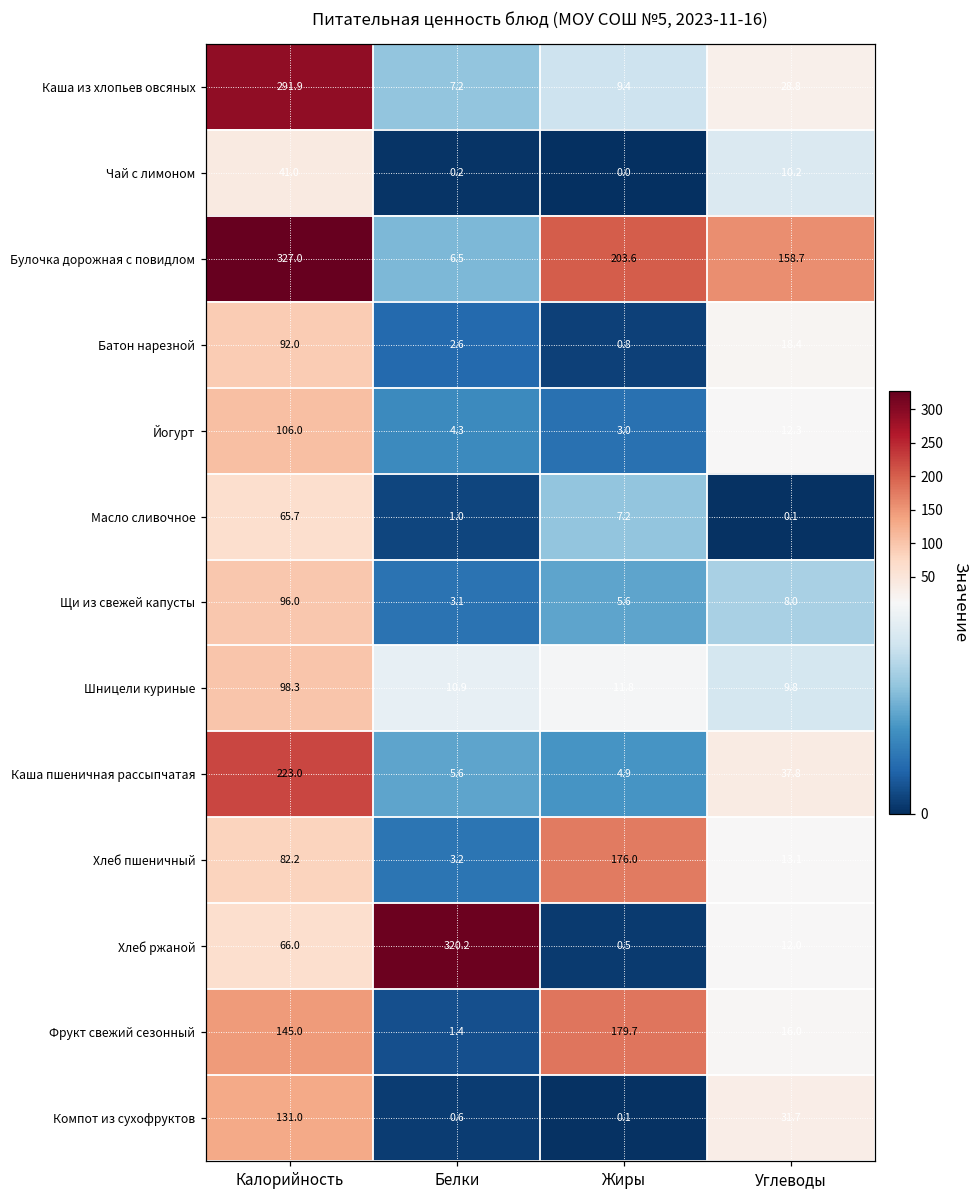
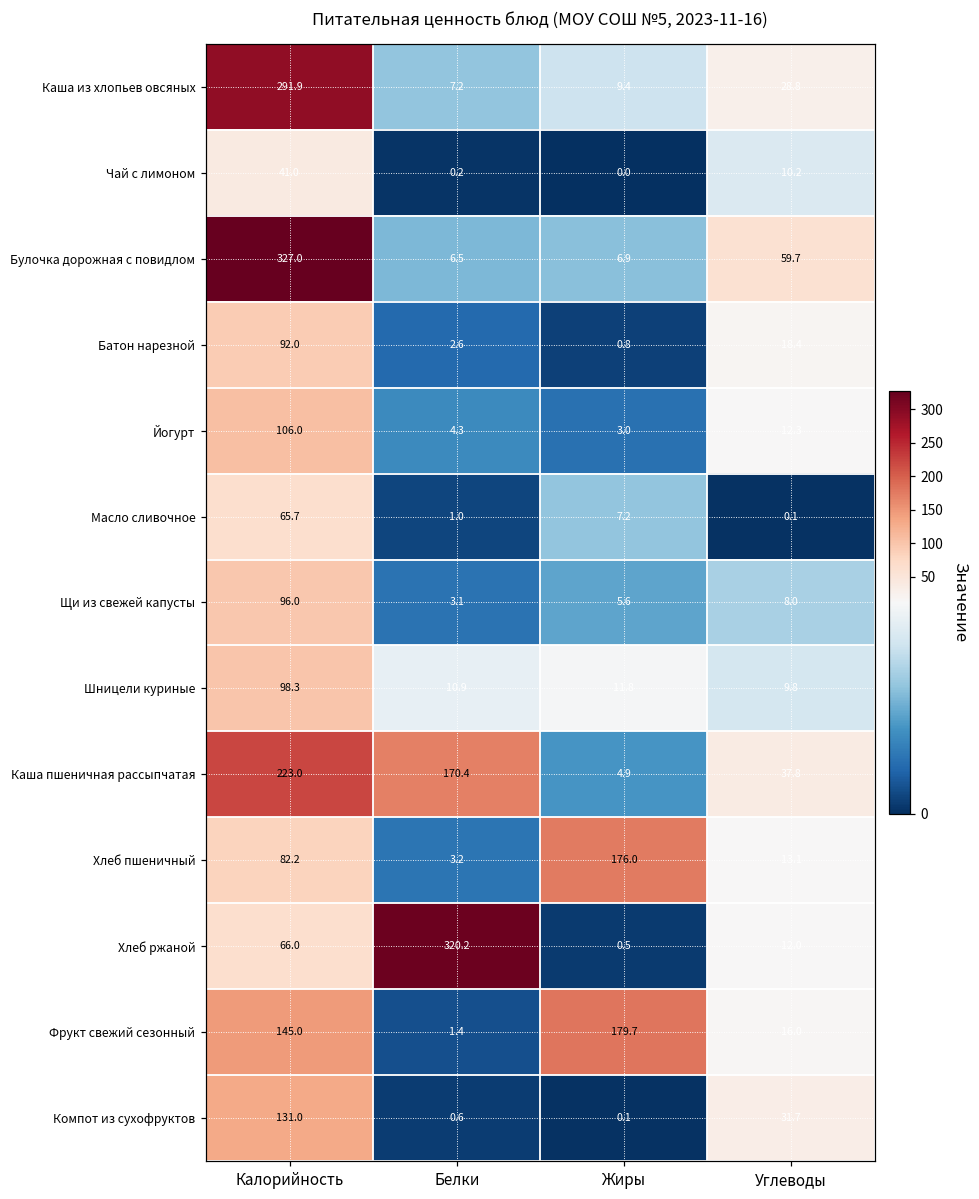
  {
    "Каша из хлопьев овсяных": {
      "Калорийность": 291.9,
      "Белки": 7.2,
      "Жиры": 9.4
    },
    "Чай с лимоном": {
      "Белки": 0.2,
      "Жиры": 0.0
    },
    "Булочка дорожная с повидлом": {
      "Калорийность": 327.0,
      "Белки": 6.5,
-     "Жиры": 203.6,
-     "Углеводы": 158.7
+     "Жиры": 6.9,
+     "Углеводы": 59.7
    },
    "Батон нарезной": {
      "Калорийность": 92.0,
      "Белки": 2.6,
      "Жиры": 0.8
    },
    "Йогурт": {
      "Калорийность": 106.0,
      "Белки": 4.3,
      "Жиры": 3.0
    },
    "Масло сливочное": {
      "Калорийность": 65.7,
      "Белки": 1.0,
      "Жиры": 7.2,
      "Углеводы": 0.1
    },
    "Щи из свежей капусты": {
      "Калорийность": 96.0,
      "Белки": 3.1,
      "Жиры": 5.6,
      "Углеводы": 8.0
    },
    "Шницели куриные": {
      "Калорийность": 98.3
    },
    "Каша пшеничная рассыпчатая": {
      "Калорийность": 223.0,
-     "Белки": 5.6,
+     "Белки": 170.4,
      "Жиры": 4.9
    },
    "Хлеб пшеничный": {
      "Калорийность": 82.2,
      "Белки": 3.2,
      "Жиры": 176.0
    },
    "Хлеб ржаной": {
      "Калорийность": 66.0,
      "Белки": 320.2,
      "Жиры": 0.5
    },
    "Фрукт свежий сезонный": {
      "Калорийность": 145.0,
      "Белки": 1.4,
      "Жиры": 179.7
    },
    "Компот из сухофруктов": {
      "Калорийность": 131.0,
      "Белки": 0.6,
      "Жиры": 0.1
    }
  }
